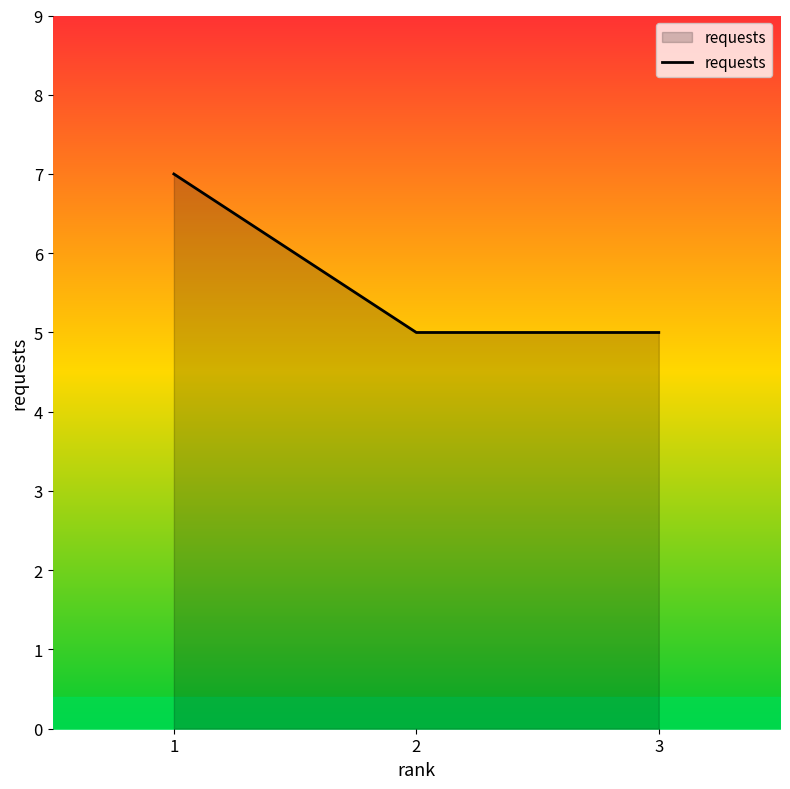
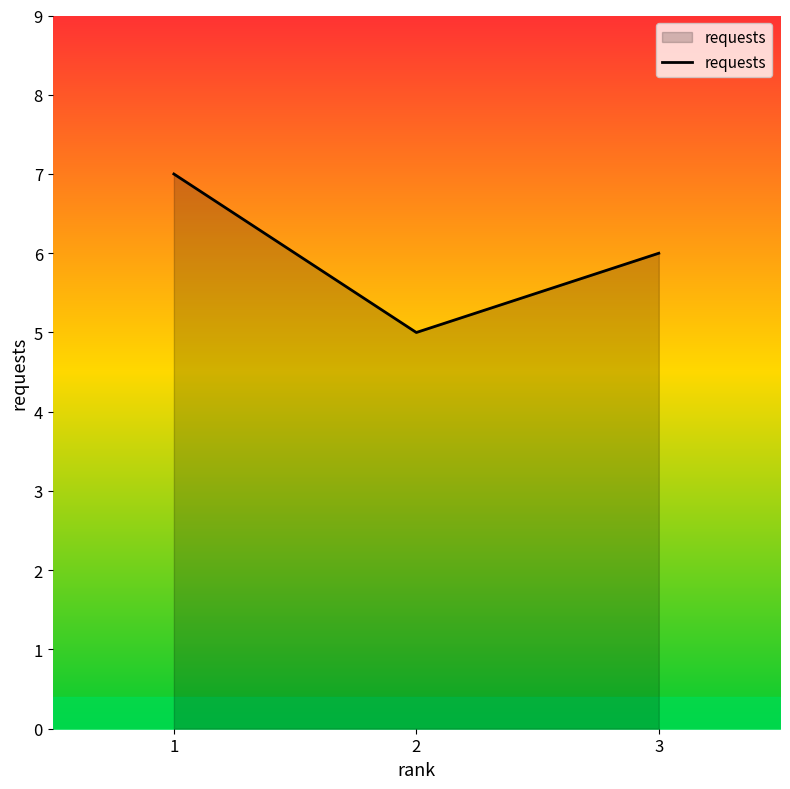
  {
    "requests": {
      "1": 7,
      "2": 5,
-     "3": 5
+     "3": 6
    }
  }
